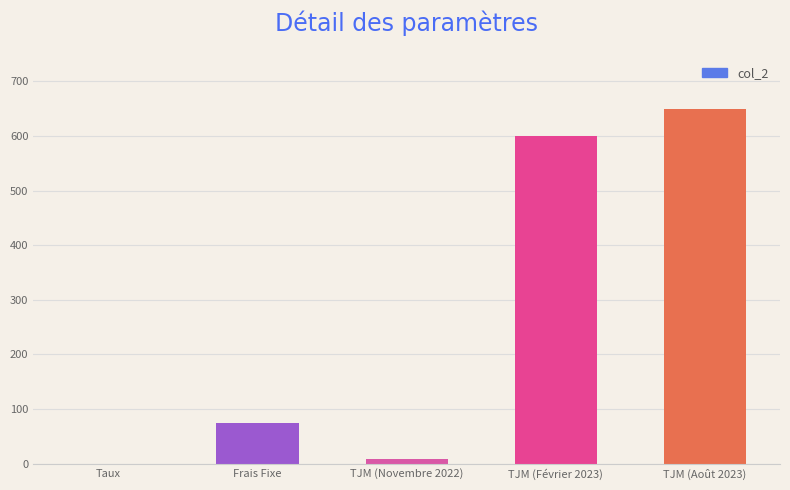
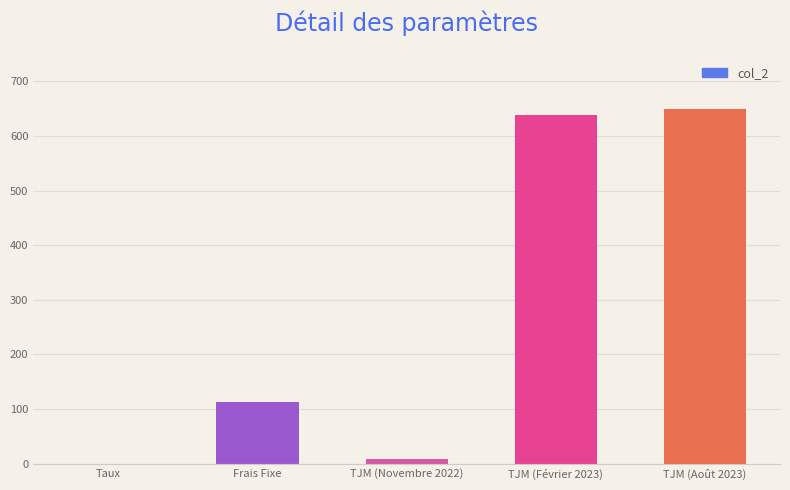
  {
-   "Frais Fixe": 80,
+   "Frais Fixe": 110,
    "TJM (Novembre 2022)": 10,
-   "TJM (Février 2023)": 600,
+   "TJM (Février 2023)": 640,
    "TJM (Août 2023)": 650
  }
